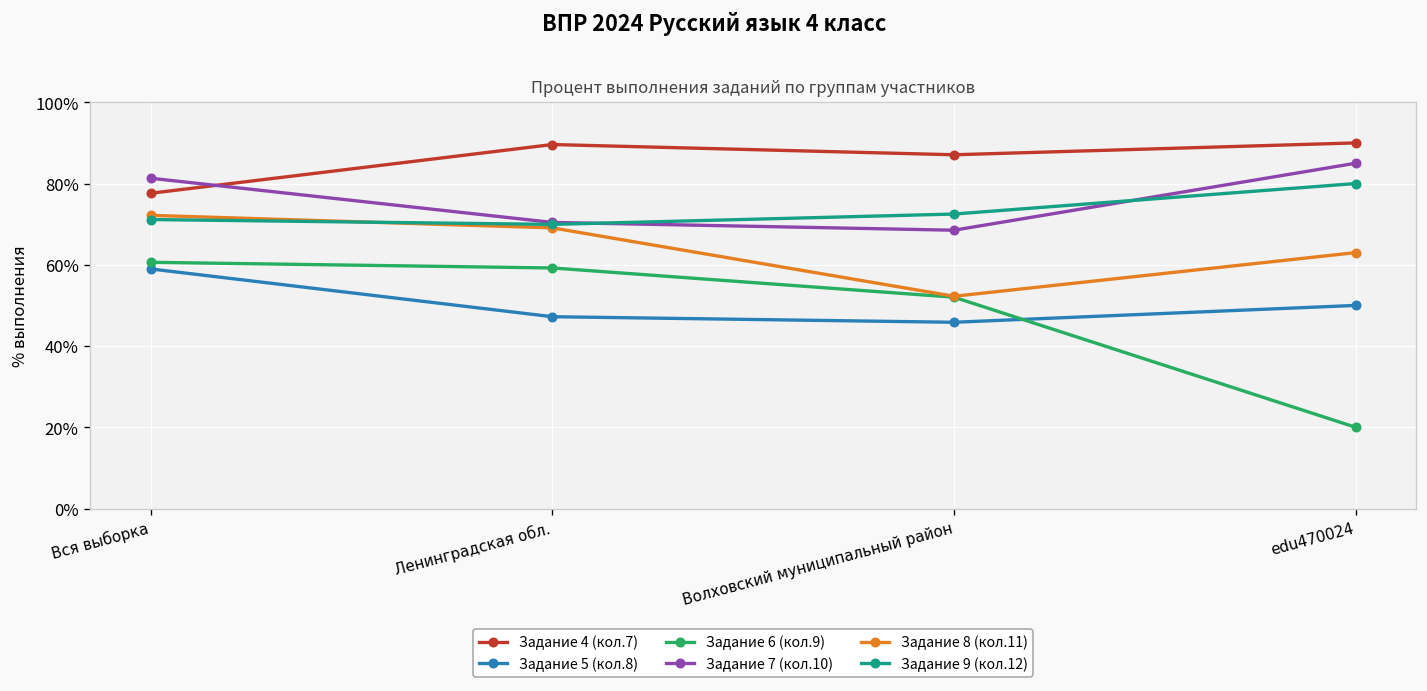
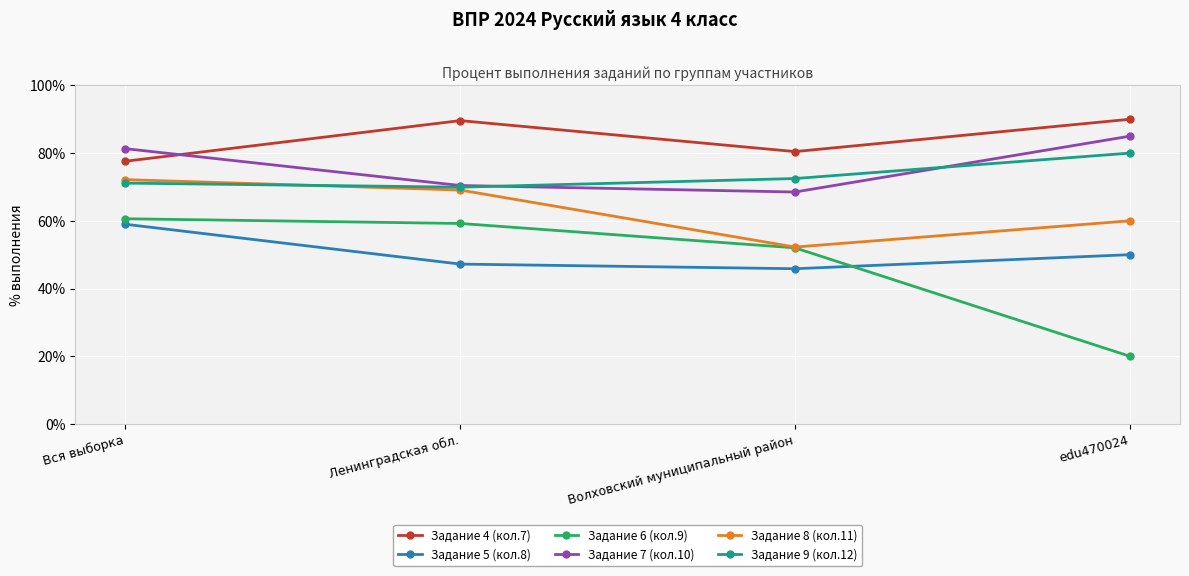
  {
    "Задание 4 (кол.7)": {
      "Вся выборка": "78%",
      "Ленинградская обл.": "90%",
-     "Волховский муниципальный район": "87%",
+     "Волховский муниципальный район": "80%",
      "edu470024": "90%"
    },
    "Задание 5 (кол.8)": {
      "Вся выборка": "59%",
      "Ленинградская обл.": "47%",
      "Волховский муниципальный район": "46%",
      "edu470024": "50%"
    },
    "Задание 7 (кол.10)": {
      "Вся выборка": "81%",
      "Волховский муниципальный район": "69%",
      "edu470024": "85%"
    },
    "Задание 8 (кол.11)": {
      "Вся выборка": "72%",
      "Ленинградская обл.": "69%",
-     "edu470024": "63%"
+     "edu470024": "60%"
    }
  }
